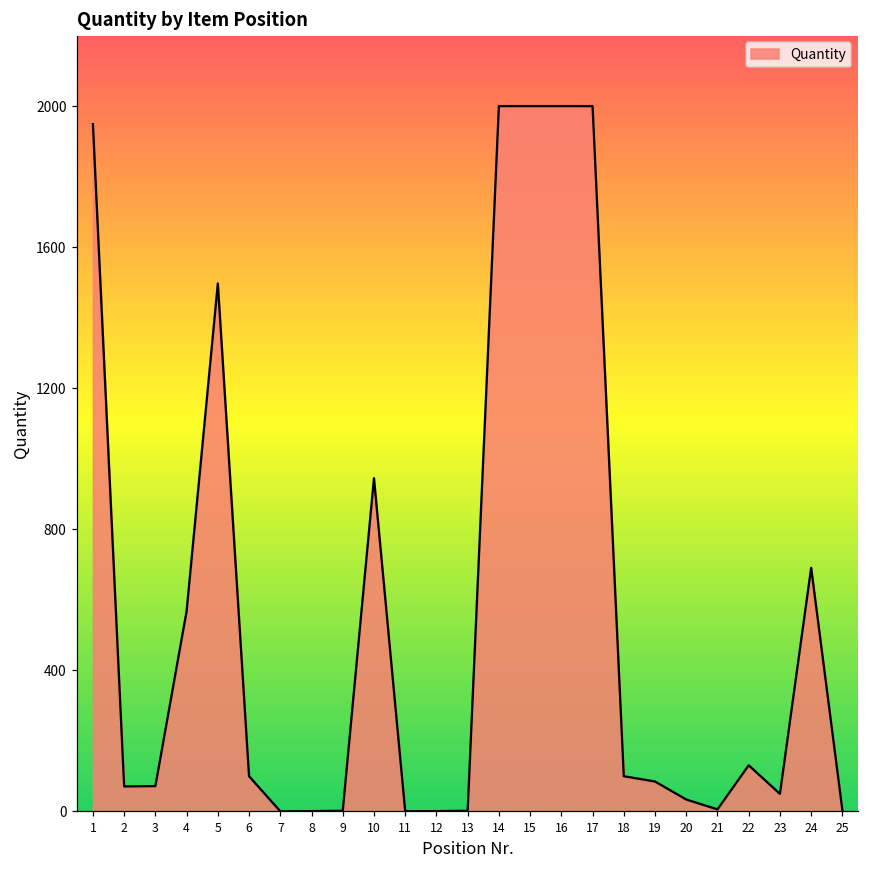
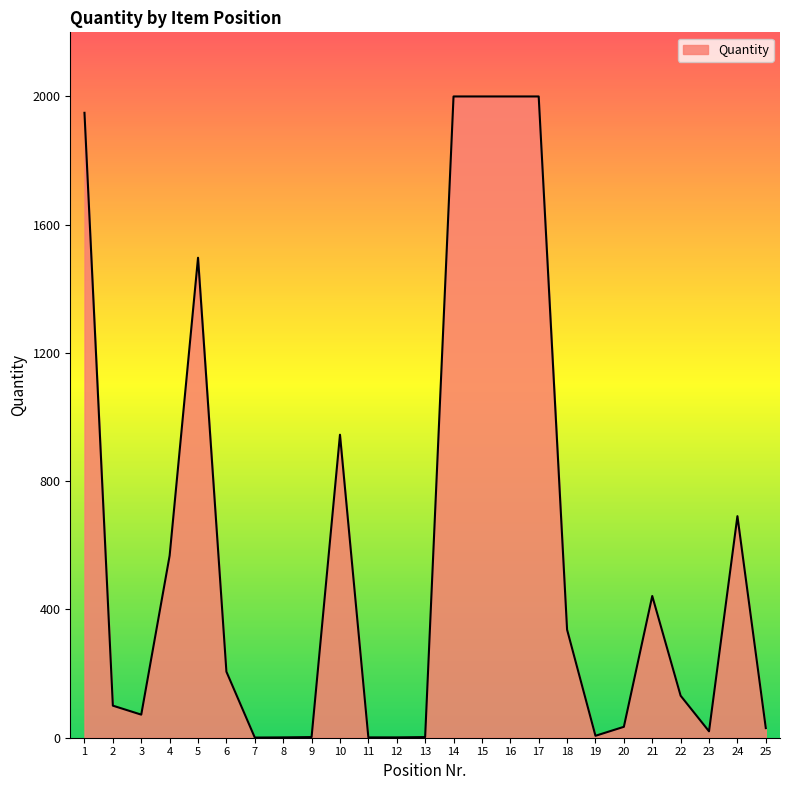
  {
    "1": 1950,
-   "2": 70,
+   "2": 100,
    "3": 70,
    "4": 570,
    "5": 1500,
-   "6": 100,
+   "6": 210,
    "7": 0,
    "8": 0,
    "9": 0,
    "10": 950,
    "11": 0,
    "12": 0,
    "13": 0,
    "14": 2000,
    "15": 2000,
    "16": 2000,
    "17": 2000,
-   "18": 100,
-   "19": 90,
+   "18": 340,
+   "19": 10,
    "20": 30,
-   "21": 10,
+   "21": 440,
    "22": 130,
-   "23": 50,
+   "23": 20,
    "24": 690,
-   "25": 0
+   "25": 30
  }
